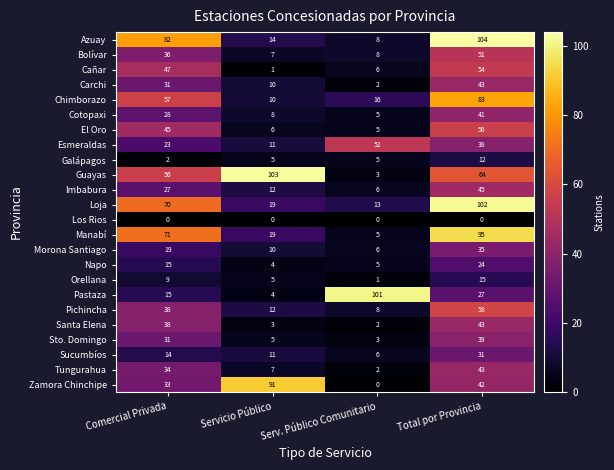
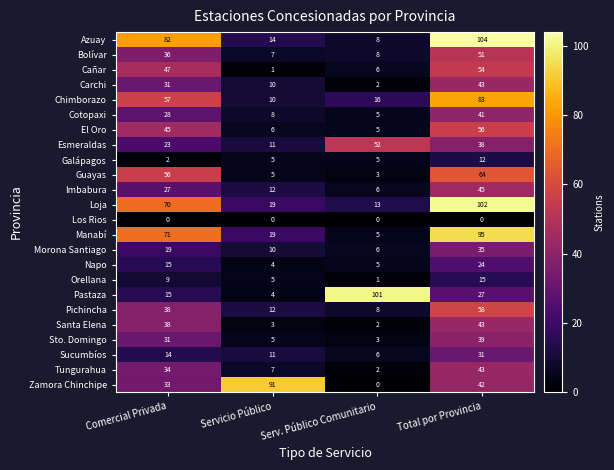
  {
    "Azuay": {
      "Comercial Privada": 82,
      "Servicio Público": 14,
      "Serv. Público Comunitario": 8,
      "Total por Provincia": 104
    },
    "Bolívar": {
      "Comercial Privada": 36,
      "Servicio Público": 7,
      "Serv. Público Comunitario": 8,
      "Total por Provincia": 51
    },
    "Cañar": {
      "Comercial Privada": 47,
      "Servicio Público": 1,
      "Serv. Público Comunitario": 6,
      "Total por Provincia": 54
    },
    "Carchi": {
      "Comercial Privada": 31,
      "Servicio Público": 10,
      "Serv. Público Comunitario": 2,
      "Total por Provincia": 43
    },
    "Chimborazo": {
      "Comercial Privada": 57,
      "Servicio Público": 10,
      "Serv. Público Comunitario": 16,
      "Total por Provincia": 83
    },
    "Cotopaxi": {
      "Comercial Privada": 28,
      "Servicio Público": 8,
      "Serv. Público Comunitario": 5,
      "Total por Provincia": 41
    },
    "El Oro": {
      "Comercial Privada": 45,
      "Servicio Público": 6,
      "Serv. Público Comunitario": 5,
      "Total por Provincia": 56
    },
    "Esmeraldas": {
      "Comercial Privada": 23,
      "Servicio Público": 11,
      "Serv. Público Comunitario": 52,
      "Total por Provincia": 38
    },
    "Galápagos": {
      "Comercial Privada": 2,
      "Servicio Público": 5,
      "Serv. Público Comunitario": 5,
      "Total por Provincia": 12
    },
    "Guayas": {
      "Comercial Privada": 56,
-     "Servicio Público": 103,
+     "Servicio Público": 5,
      "Serv. Público Comunitario": 3,
      "Total por Provincia": 64
    },
    "Imbabura": {
      "Comercial Privada": 27,
      "Servicio Público": 12,
      "Serv. Público Comunitario": 6,
      "Total por Provincia": 45
    },
    "Loja": {
      "Comercial Privada": 70,
      "Servicio Público": 19,
      "Serv. Público Comunitario": 13,
      "Total por Provincia": 102
    },
    "Los Rios": {
      "Comercial Privada": 0,
      "Servicio Público": 0,
      "Serv. Público Comunitario": 0,
      "Total por Provincia": 0
    },
    "Manabí": {
      "Comercial Privada": 71,
      "Servicio Público": 19,
      "Serv. Público Comunitario": 5,
      "Total por Provincia": 95
    },
    "Morona Santiago": {
      "Comercial Privada": 19,
      "Servicio Público": 10,
      "Serv. Público Comunitario": 6,
      "Total por Provincia": 35
    },
    "Napo": {
      "Comercial Privada": 15,
      "Servicio Público": 4,
      "Serv. Público Comunitario": 5,
      "Total por Provincia": 24
    },
    "Orellana": {
      "Comercial Privada": 9,
      "Servicio Público": 5,
      "Serv. Público Comunitario": 1,
      "Total por Provincia": 15
    },
    "Pastaza": {
      "Comercial Privada": 15,
      "Servicio Público": 4,
      "Serv. Público Comunitario": 101,
      "Total por Provincia": 27
    },
    "Pichincha": {
      "Comercial Privada": 38,
      "Servicio Público": 12,
      "Serv. Público Comunitario": 8,
      "Total por Provincia": 58
    },
    "Santa Elena": {
      "Comercial Privada": 38,
      "Servicio Público": 3,
      "Serv. Público Comunitario": 2,
      "Total por Provincia": 43
    },
    "Sto. Domingo": {
      "Comercial Privada": 31,
      "Servicio Público": 5,
      "Serv. Público Comunitario": 3,
      "Total por Provincia": 39
    },
    "Sucumbíos": {
      "Comercial Privada": 14,
      "Servicio Público": 11,
      "Serv. Público Comunitario": 6,
      "Total por Provincia": 31
    },
    "Tungurahua": {
      "Comercial Privada": 34,
      "Servicio Público": 7,
      "Serv. Público Comunitario": 2,
      "Total por Provincia": 43
    },
    "Zamora Chinchipe": {
      "Comercial Privada": 33,
      "Servicio Público": 91,
      "Serv. Público Comunitario": 0,
      "Total por Provincia": 42
    }
  }
